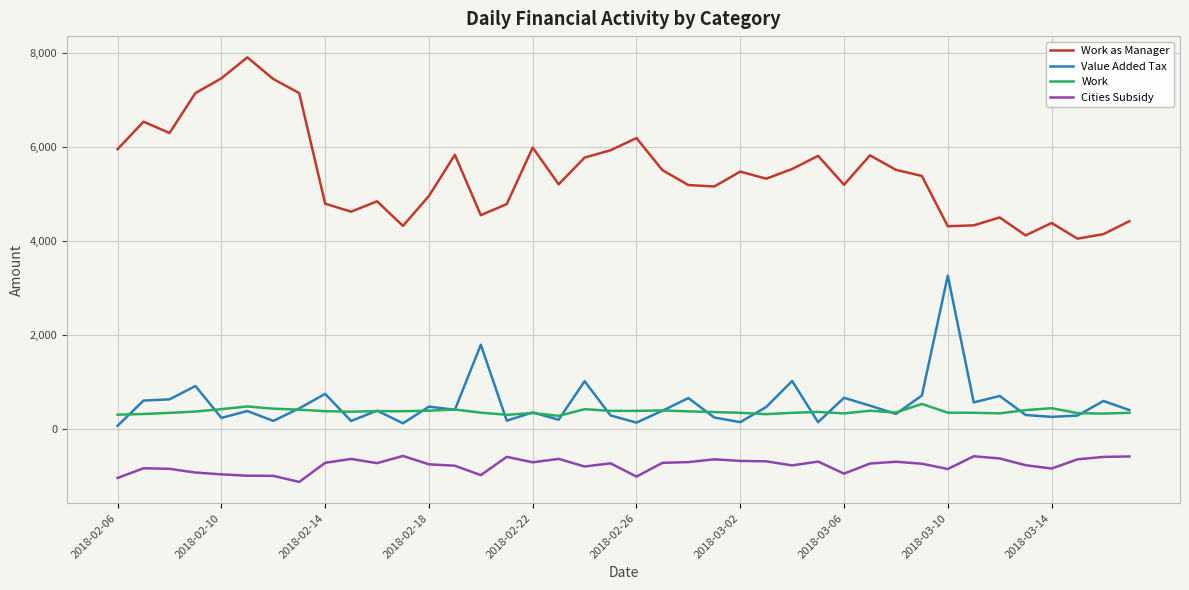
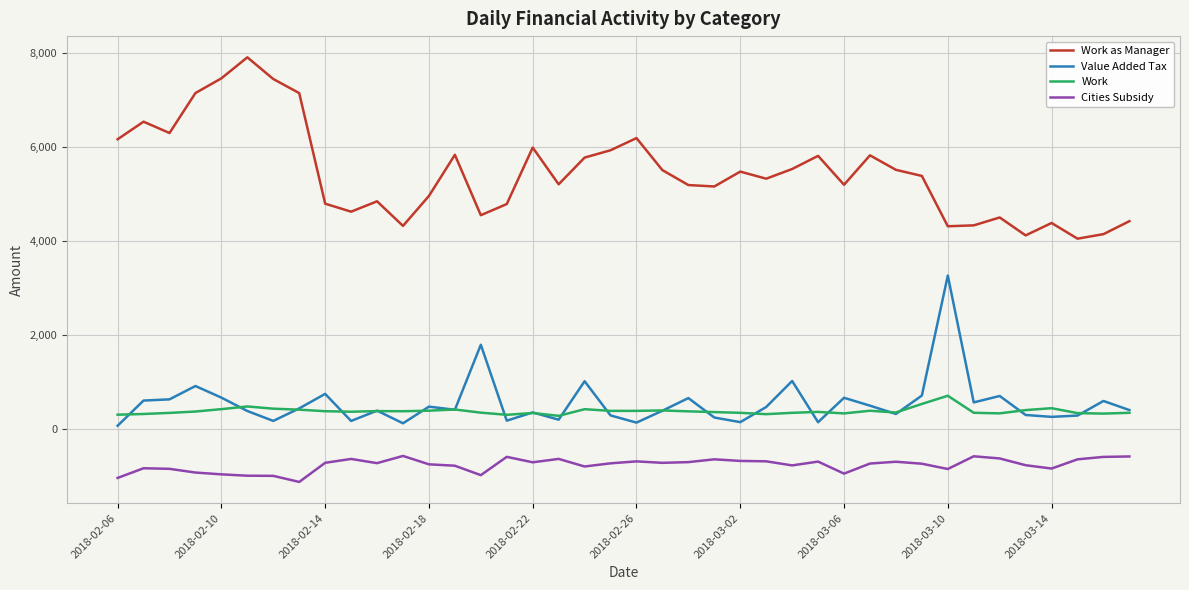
  {
    "Work as Manager": {
-     "2018-02-06": "6,000",
+     "2018-02-06": "6,200",
      "2018-02-10": "7,500",
      "2018-02-14": "4,800",
      "2018-02-18": "5,000",
      "2018-02-22": "6,000",
      "2018-02-26": "6,200",
      "2018-03-02": "5,500",
      "2018-03-06": "5,200",
      "2018-03-10": "4,300",
      "2018-03-14": "4,400"
    },
    "Value Added Tax": {
      "2018-02-06": "100",
-     "2018-02-10": "200",
+     "2018-02-10": "700",
      "2018-02-14": "800",
      "2018-02-18": "500",
      "2018-02-26": "100",
      "2018-03-02": "200",
      "2018-03-06": "700",
      "2018-03-10": "3,300",
      "2018-03-14": "300"
    },
    "Work": {
      "2018-02-06": "300",
      "2018-02-10": "400",
      "2018-02-14": "400",
      "2018-02-18": "400",
      "2018-02-26": "400",
      "2018-03-02": "300",
      "2018-03-06": "300",
-     "2018-03-10": "400",
+     "2018-03-10": "700",
      "2018-03-14": "400"
    },
    "Cities Subsidy": {
      "2018-02-06": "-1,000",
      "2018-02-10": "-1,000",
      "2018-02-14": "-700",
      "2018-02-18": "-700",
      "2018-02-22": "-700",
-     "2018-02-26": "-1,000",
+     "2018-02-26": "-700",
      "2018-03-02": "-700",
      "2018-03-06": "-900",
      "2018-03-10": "-800",
      "2018-03-14": "-800"
    }
  }
